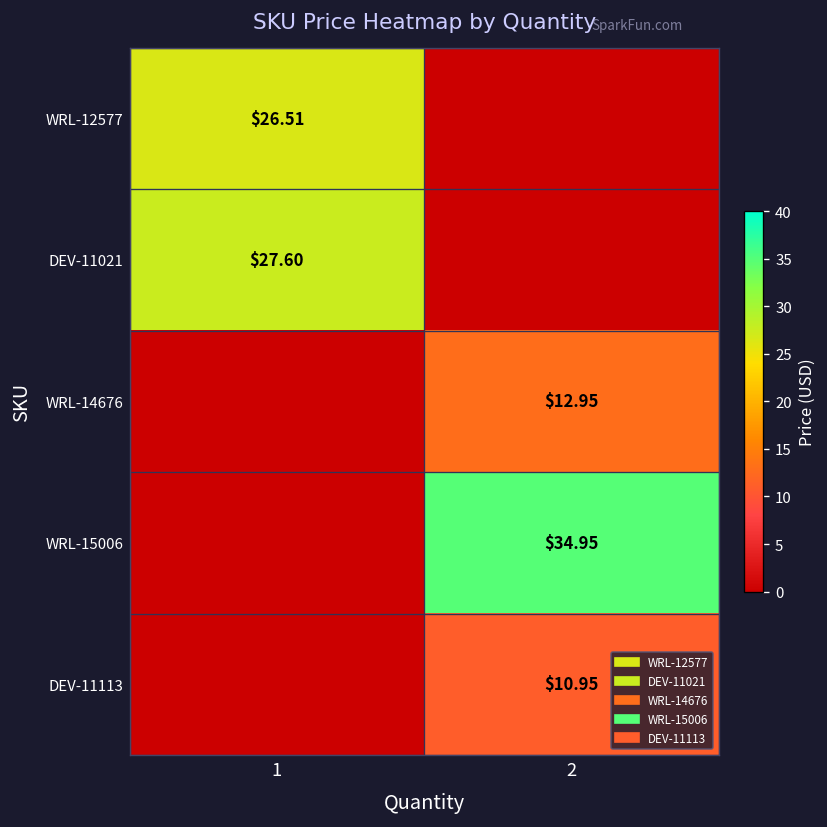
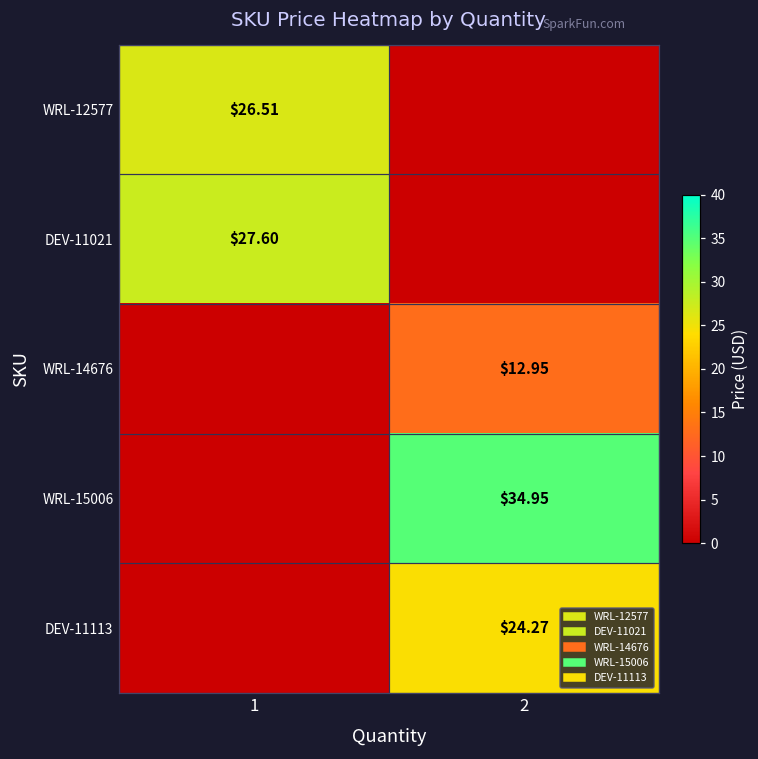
  {
    "WRL-12577": {
      "1": "$26.51"
    },
    "DEV-11021": {
      "1": "$27.60"
    },
    "WRL-14676": {
      "2": "$12.95"
    },
    "WRL-15006": {
      "2": "$34.95"
    },
    "DEV-11113": {
-     "2": "$10.95"
+     "2": "$24.27"
    }
  }
